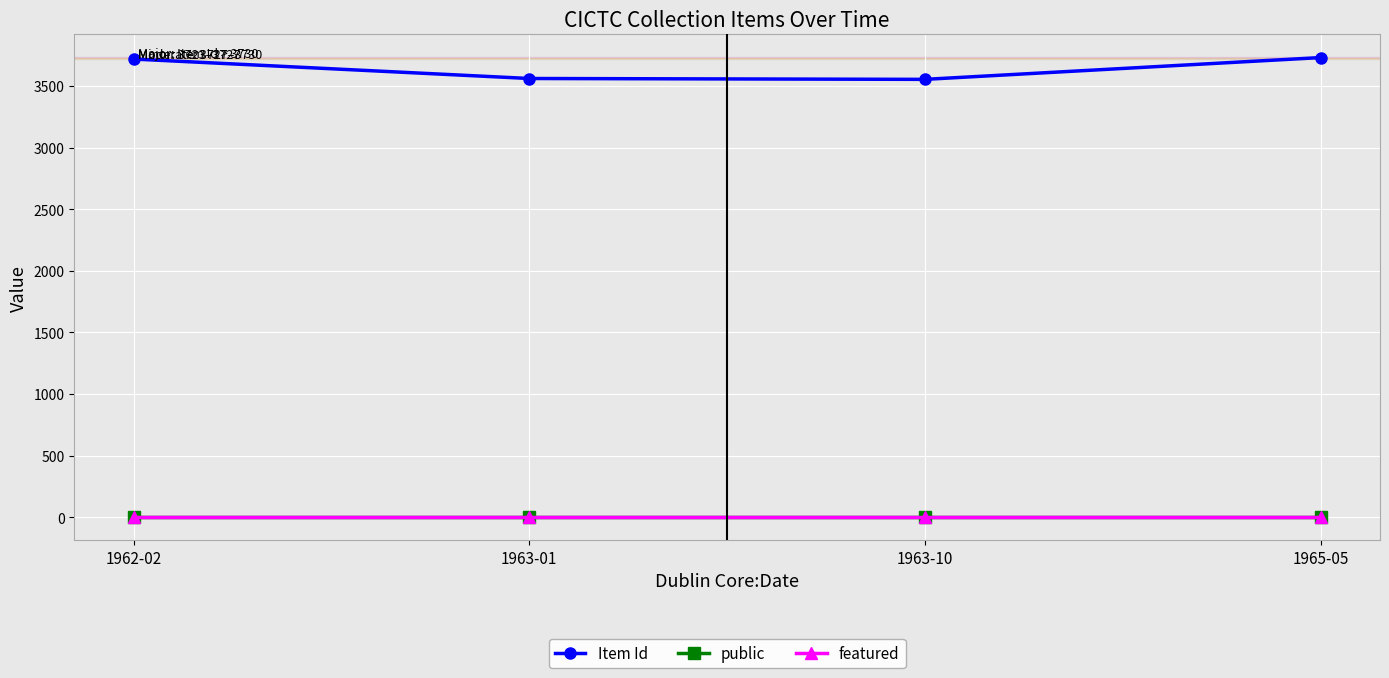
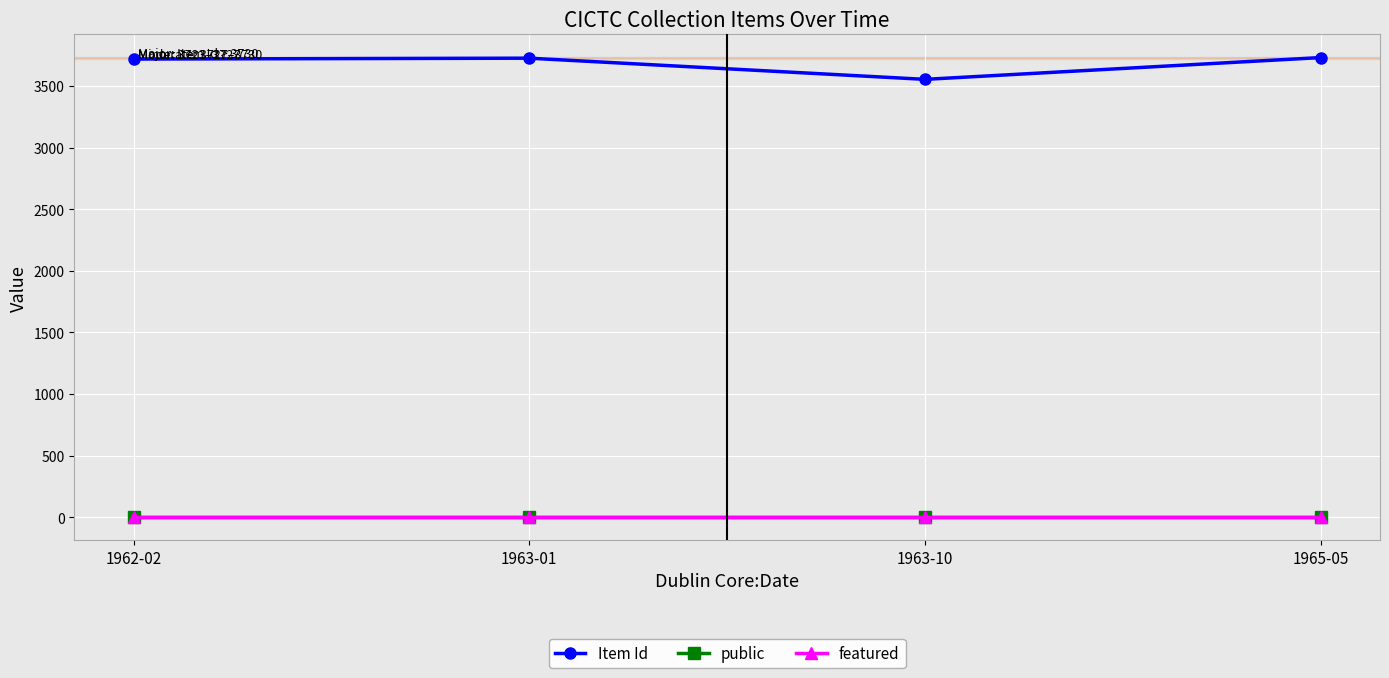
  {
    "Item Id": {
-     "1963-01": 3560,
+     "1963-01": 3730,
      "1963-10": 3550,
      "1965-05": 3730
    },
    "featured": {
      "1962-02": 0,
      "1963-01": 0,
      "1963-10": 0,
      "1965-05": 0
    }
  }
